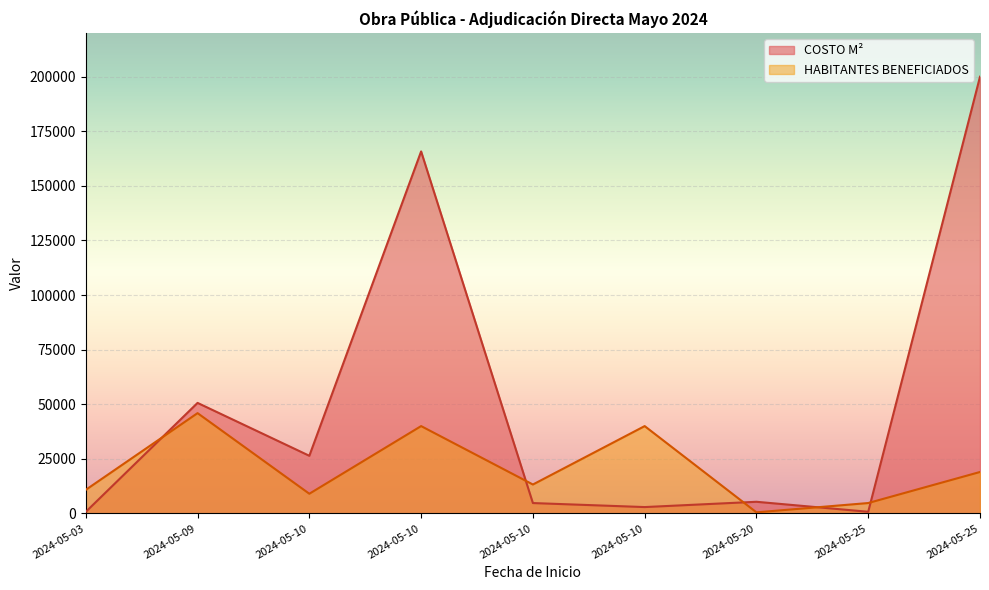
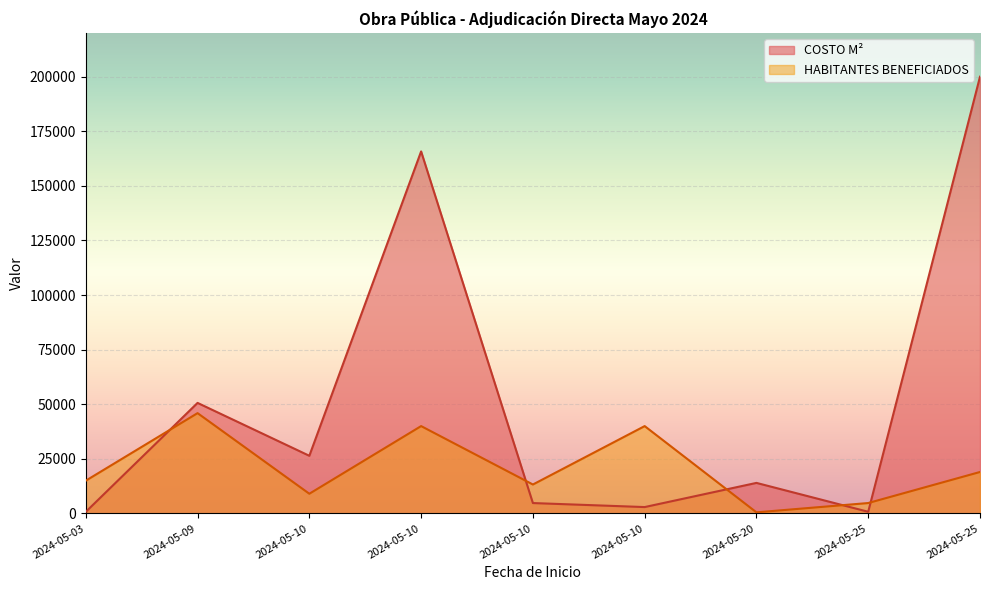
  {
    "COSTO M²": {
      "2024-05-03": 1000,
      "2024-05-09": 51000,
-     "2024-05-20": 5000
+     "2024-05-20": 14000
    },
    "HABITANTES BENEFICIADOS": {
-     "2024-05-03": 11000,
+     "2024-05-03": 15000,
      "2024-05-09": 46000,
      "2024-05-20": 1000
    }
  }
